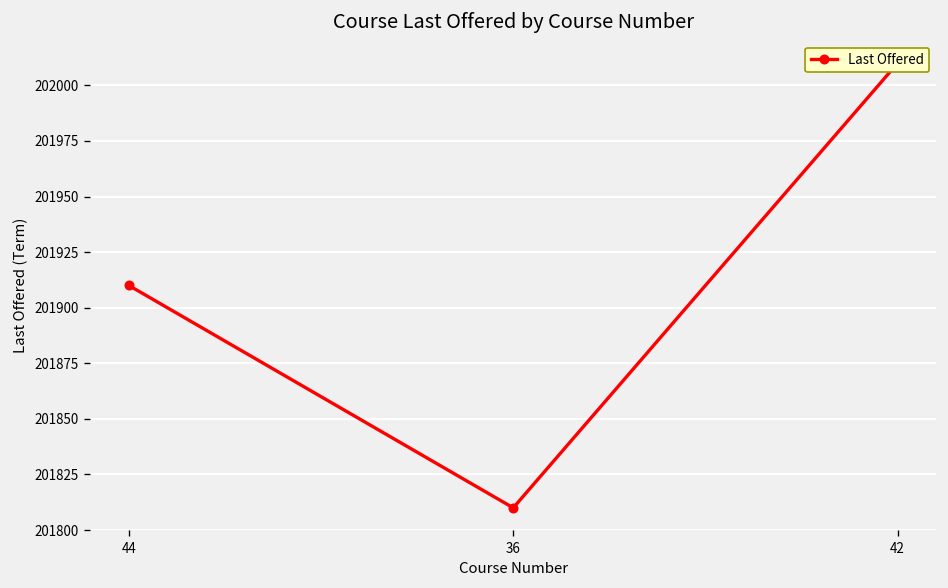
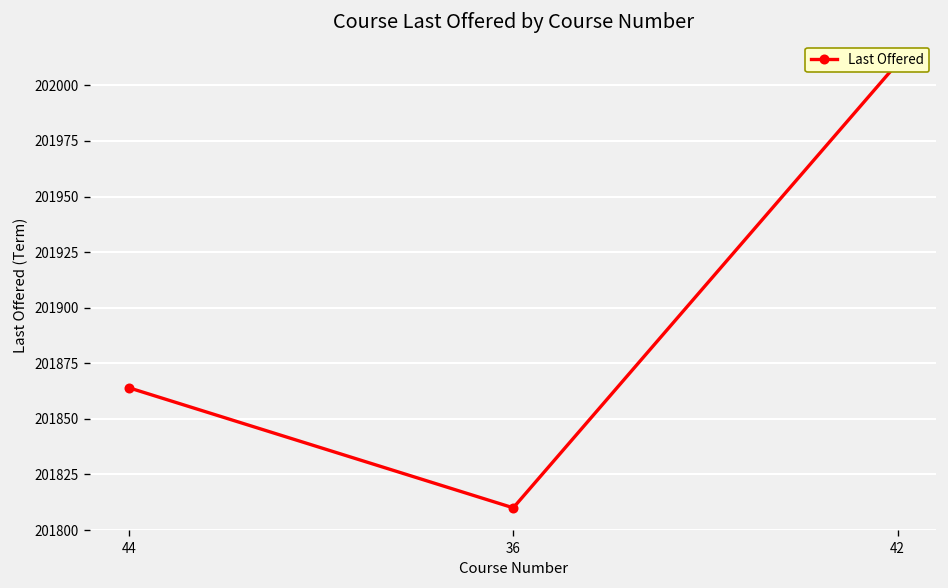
  {
-   "44": 201910,
+   "44": 201864,
    "36": 201810
  }
